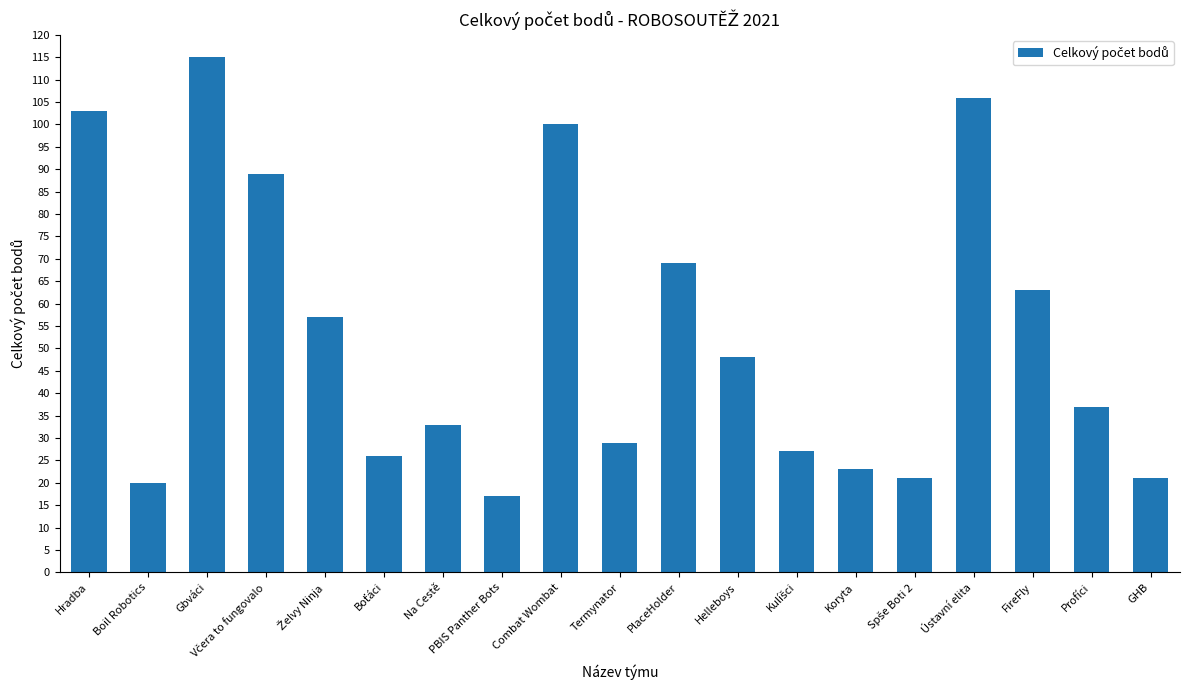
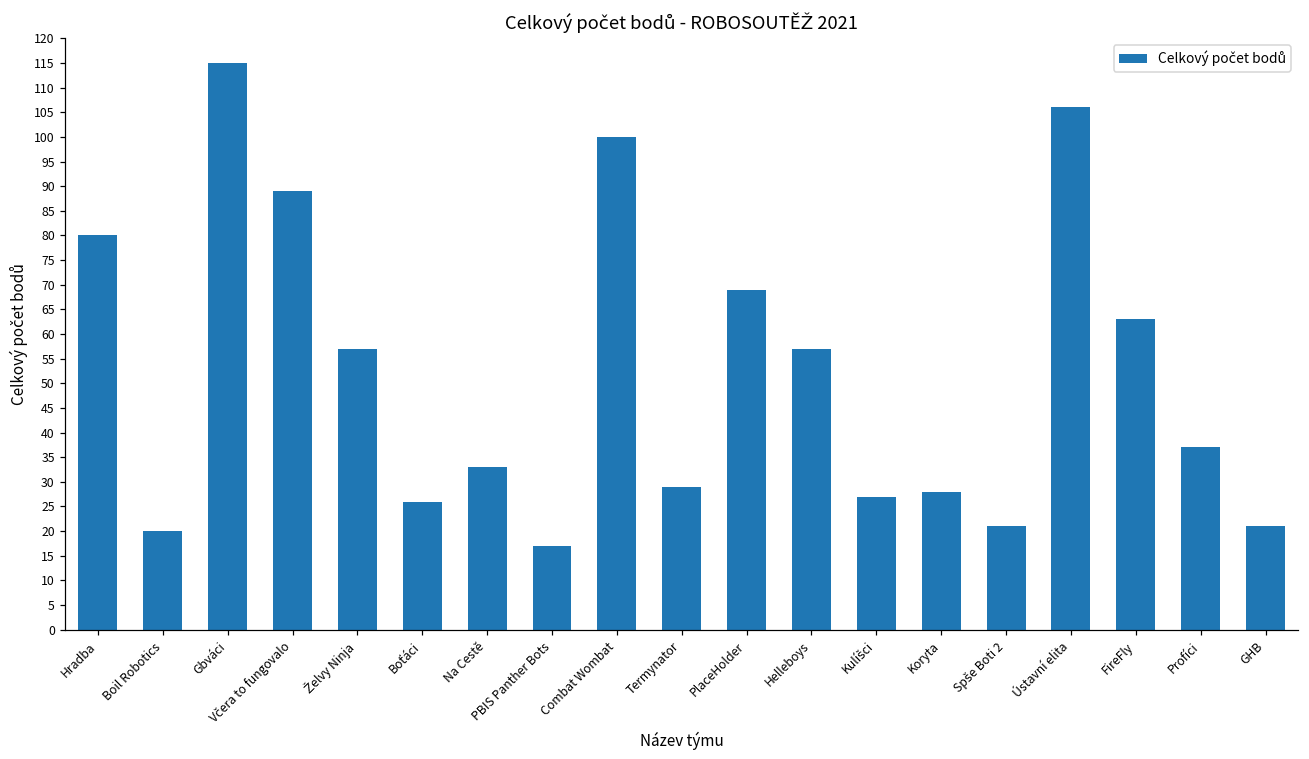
  {
-   "Hradba": 103,
+   "Hradba": 80,
    "Boil Robotics": 20,
    "Gbváci": 115,
    "Včera to fungovalo": 89,
    "Želvy Ninja": 57,
    "Boťáci": 26,
    "Na Cestě": 33,
    "PBIS Panther Bots": 17,
    "Combat Wombat": 100,
    "Termynator": 29,
    "PlaceHolder": 69,
-   "Helleboys": 48,
+   "Helleboys": 57,
    "Kulíšci": 27,
-   "Koryta": 23,
+   "Koryta": 28,
    "Spše Boti 2": 21,
    "Ústavní elita": 106,
    "FireFly": 63,
    "Profíci": 37,
    "GHB": 21
  }
